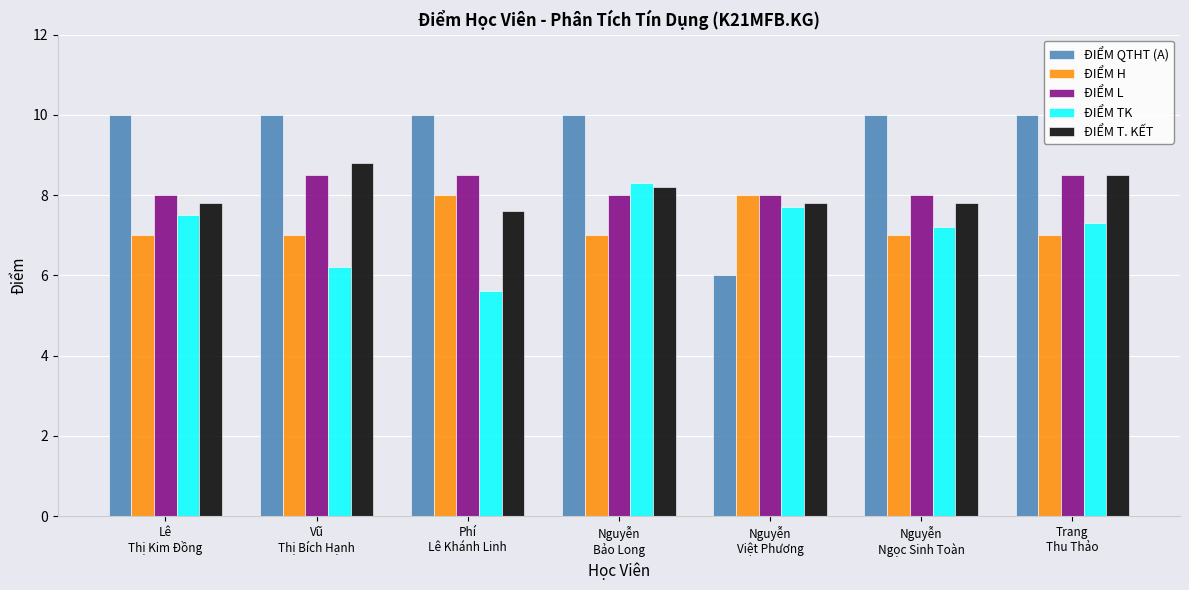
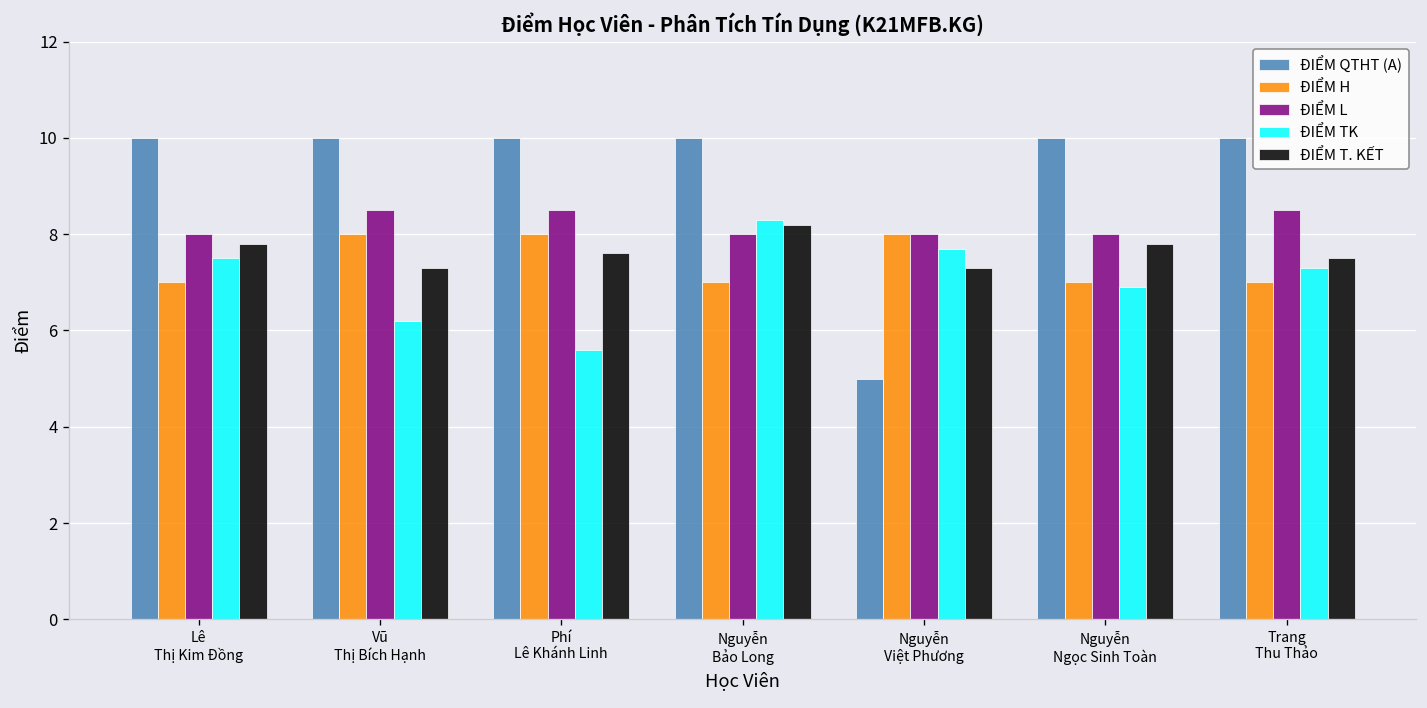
  {
    "ĐIỂM QTHT (A)": {
      "Lê Thị Kim Đồng": 10,
      "Vũ Thị Bích Hạnh": 10,
      "Phí Lê Khánh Linh": 10,
      "Nguyễn Bảo Long": 10,
-     "Nguyễn Việt Phương": 6,
+     "Nguyễn Việt Phương": 5,
      "Nguyễn Ngọc Sinh Toàn": 10,
      "Trang Thu Thảo": 10
    },
    "ĐIỂM H": {
      "Lê Thị Kim Đồng": 7,
-     "Vũ Thị Bích Hạnh": 7,
+     "Vũ Thị Bích Hạnh": 8,
      "Phí Lê Khánh Linh": 8,
      "Nguyễn Bảo Long": 7,
      "Nguyễn Việt Phương": 8,
      "Nguyễn Ngọc Sinh Toàn": 7,
      "Trang Thu Thảo": 7
    },
    "ĐIỂM L": {
      "Lê Thị Kim Đồng": 8.0,
      "Vũ Thị Bích Hạnh": 8.5,
      "Phí Lê Khánh Linh": 8.5,
      "Nguyễn Bảo Long": 8.0,
      "Nguyễn Việt Phương": 8.0,
      "Nguyễn Ngọc Sinh Toàn": 8.0,
      "Trang Thu Thảo": 8.5
    },
    "ĐIỂM TK": {
      "Lê Thị Kim Đồng": 7.5,
      "Vũ Thị Bích Hạnh": 6.2,
      "Phí Lê Khánh Linh": 5.6,
      "Nguyễn Bảo Long": 8.3,
      "Nguyễn Việt Phương": 7.7,
-     "Nguyễn Ngọc Sinh Toàn": 7.2,
+     "Nguyễn Ngọc Sinh Toàn": 6.9,
      "Trang Thu Thảo": 7.3
    },
    "ĐIỂM T. KẾT": {
      "Lê Thị Kim Đồng": 7.8,
-     "Vũ Thị Bích Hạnh": 8.8,
+     "Vũ Thị Bích Hạnh": 7.3,
      "Phí Lê Khánh Linh": 7.6,
      "Nguyễn Bảo Long": 8.2,
-     "Nguyễn Việt Phương": 7.8,
+     "Nguyễn Việt Phương": 7.3,
      "Nguyễn Ngọc Sinh Toàn": 7.8,
-     "Trang Thu Thảo": 8.5
+     "Trang Thu Thảo": 7.5
    }
  }
